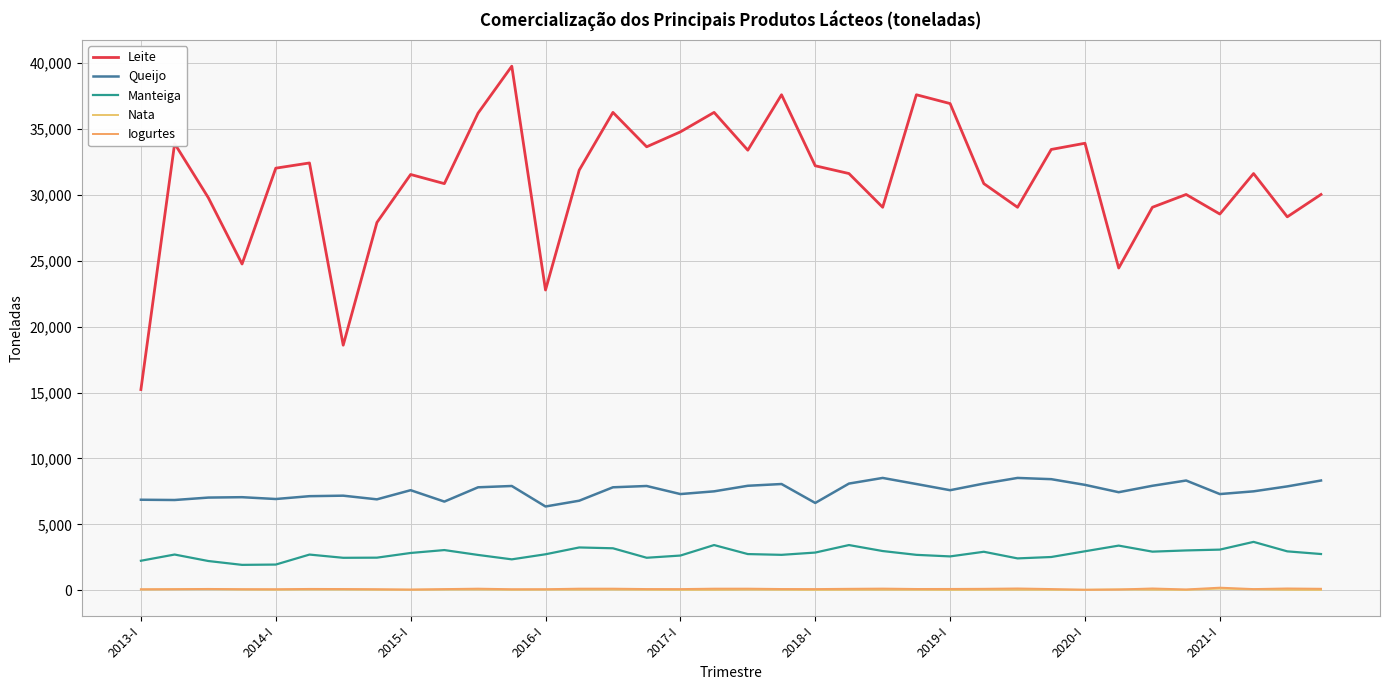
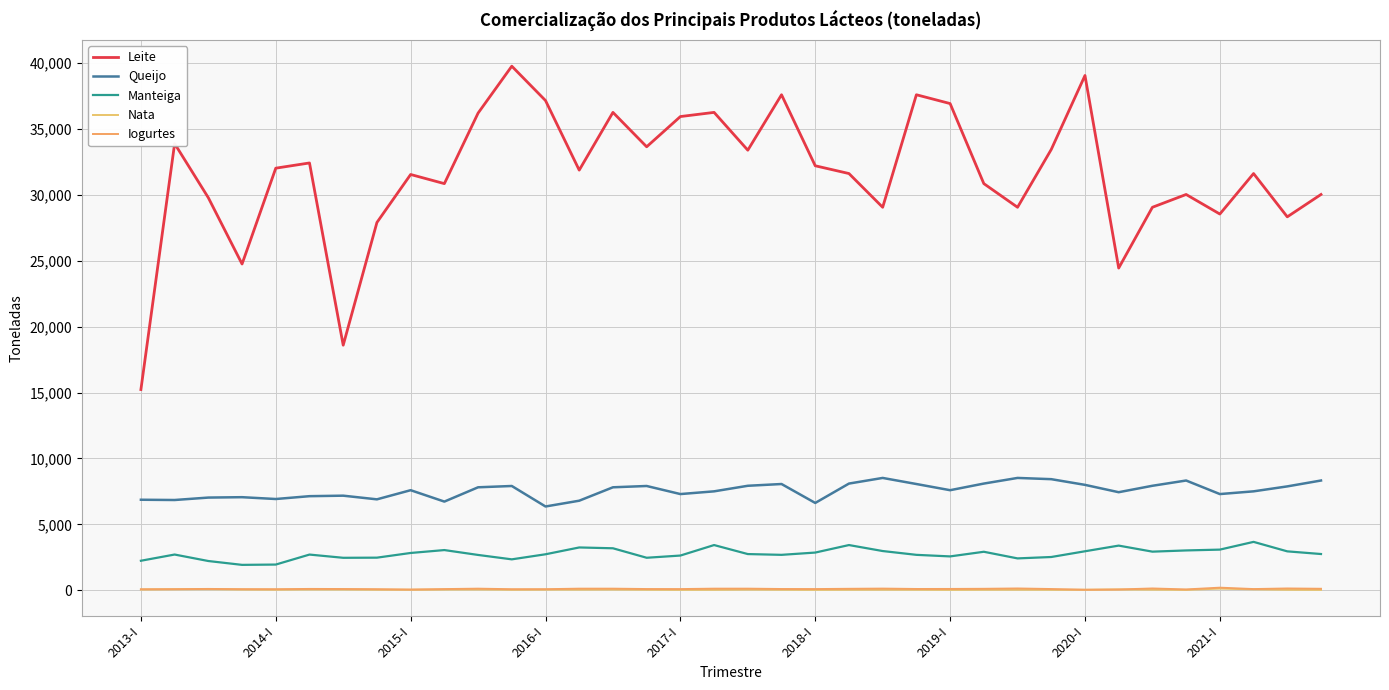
  {
    "Leite": {
      "2013-I": "15,200",
      "2014-I": "32,000",
      "2015-I": "31,500",
-     "2016-I": "22,800",
-     "2017-I": "34,800",
+     "2016-I": "37,100",
+     "2017-I": "35,900",
      "2018-I": "32,200",
      "2019-I": "36,900",
-     "2020-I": "33,900",
+     "2020-I": "39,000",
      "2021-I": "28,500"
    }
  }
